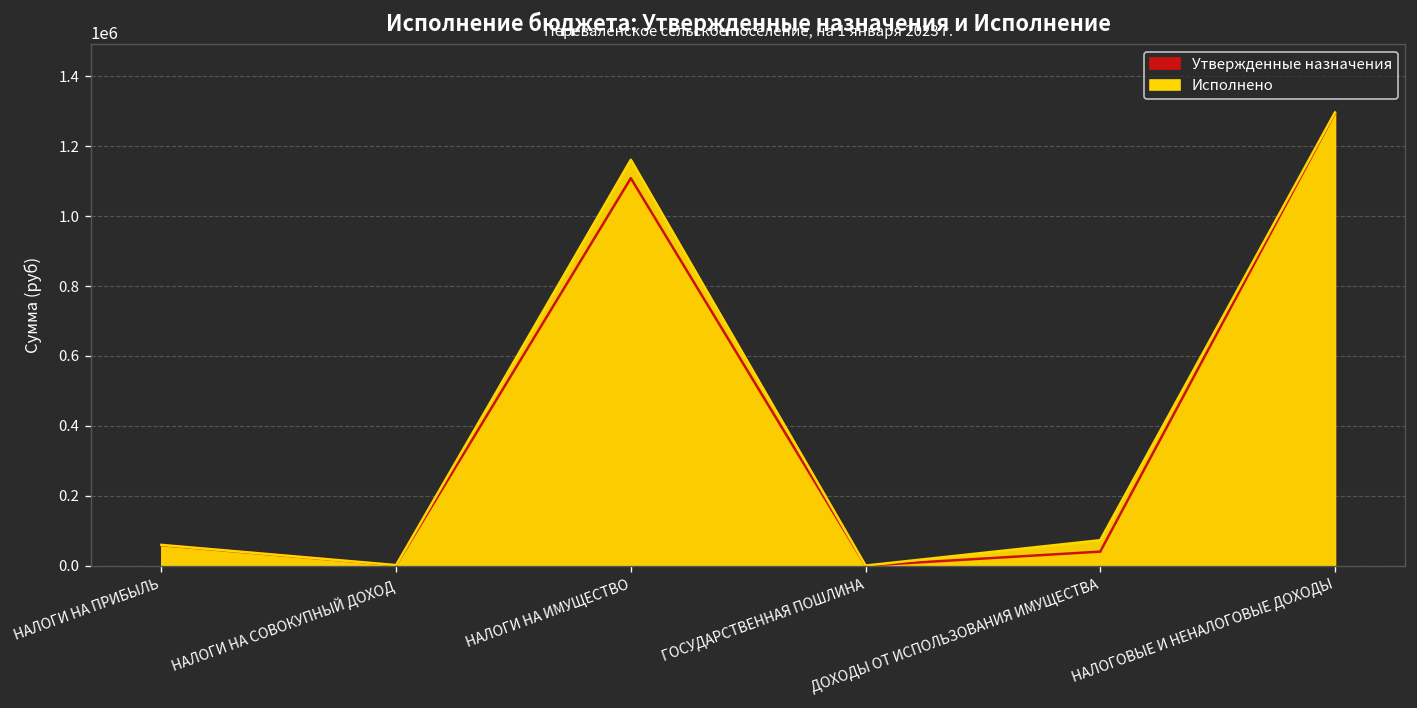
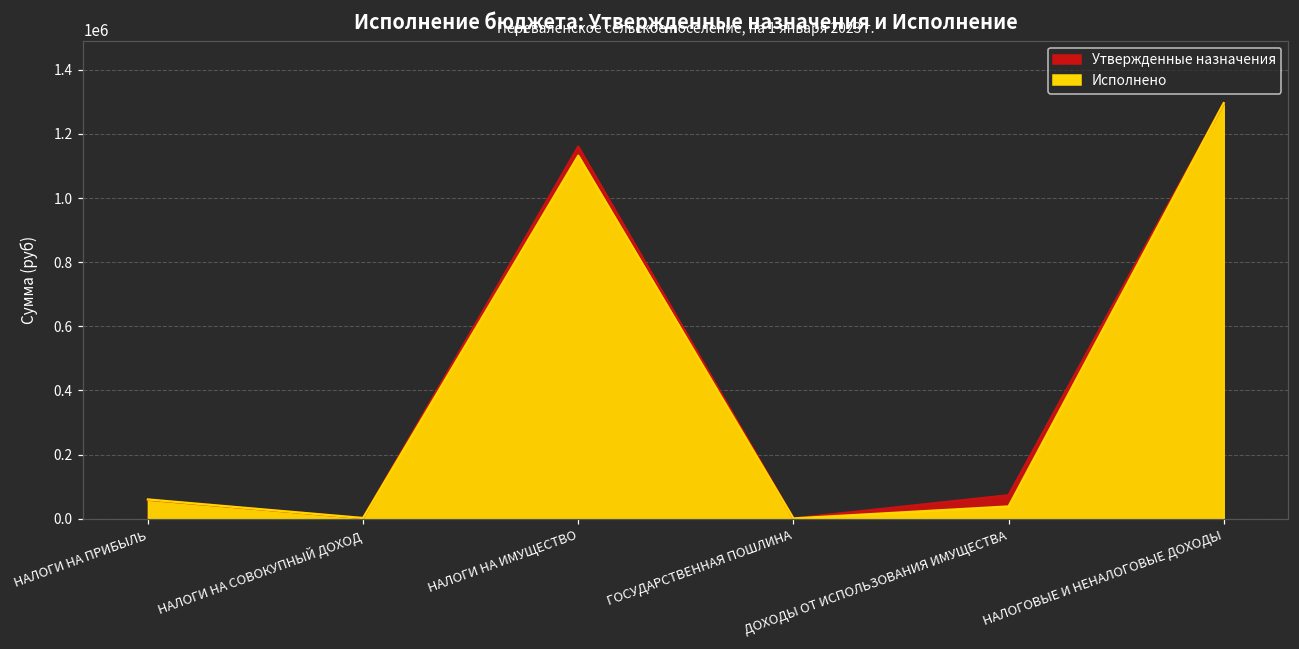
  {
    "Утвержденные назначения": {
-     "НАЛОГИ НА ИМУЩЕСТВО": 1110000,
-     "ДОХОДЫ ОТ ИСПОЛЬЗОВАНИЯ ИМУЩЕСТВА": 40000
+     "НАЛОГИ НА ИМУЩЕСТВО": 1160000,
+     "ДОХОДЫ ОТ ИСПОЛЬЗОВАНИЯ ИМУЩЕСТВА": 70000
    },
    "Исполнено": {
-     "НАЛОГИ НА ИМУЩЕСТВО": 1160000,
-     "ДОХОДЫ ОТ ИСПОЛЬЗОВАНИЯ ИМУЩЕСТВА": 70000
+     "НАЛОГИ НА ИМУЩЕСТВО": 1130000,
+     "ДОХОДЫ ОТ ИСПОЛЬЗОВАНИЯ ИМУЩЕСТВА": 40000
    }
  }
